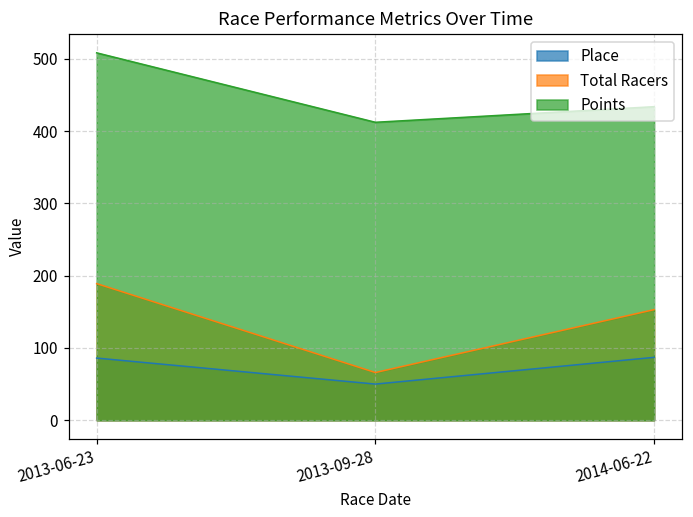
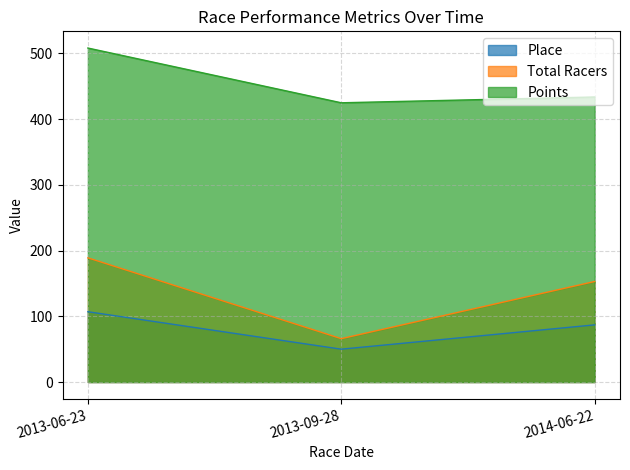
  {
    "Place": {
-     "2013-06-23": 90,
+     "2013-06-23": 110,
      "2013-09-28": 50,
      "2014-06-22": 90
    },
    "Total Racers": {
      "2013-06-23": 190,
      "2013-09-28": 70,
      "2014-06-22": 150
    },
    "Points": {
      "2013-06-23": 510,
-     "2013-09-28": 410
+     "2013-09-28": 420
    }
  }
